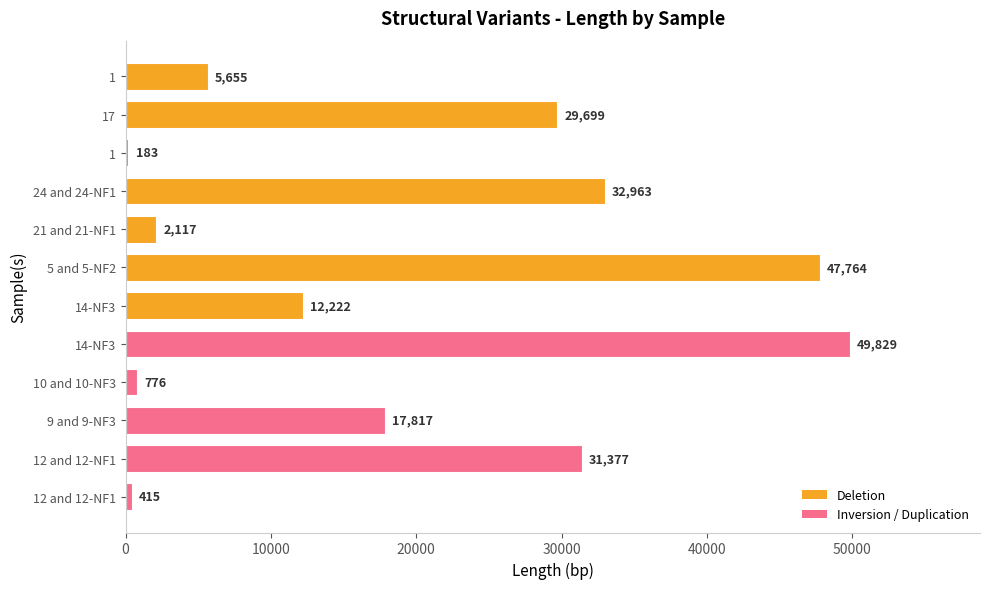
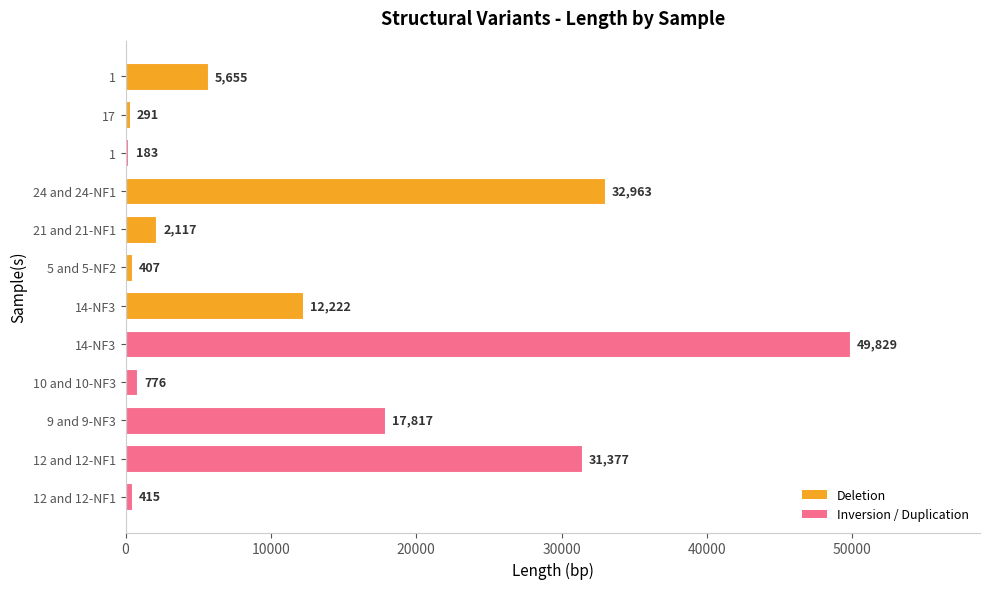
  {
-   "17": "29,699",
+   "17": "291",
    "24 and 24-NF1": "32,963",
    "21 and 21-NF1": "2,117",
-   "5 and 5-NF2": "47,764",
+   "5 and 5-NF2": "407",
    "10 and 10-NF3": "776",
    "9 and 9-NF3": "17,817"
  }
